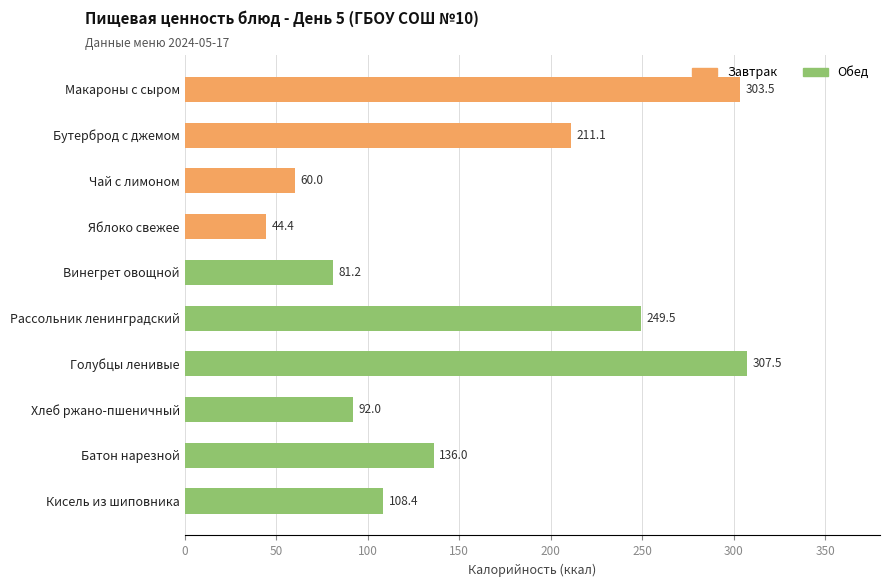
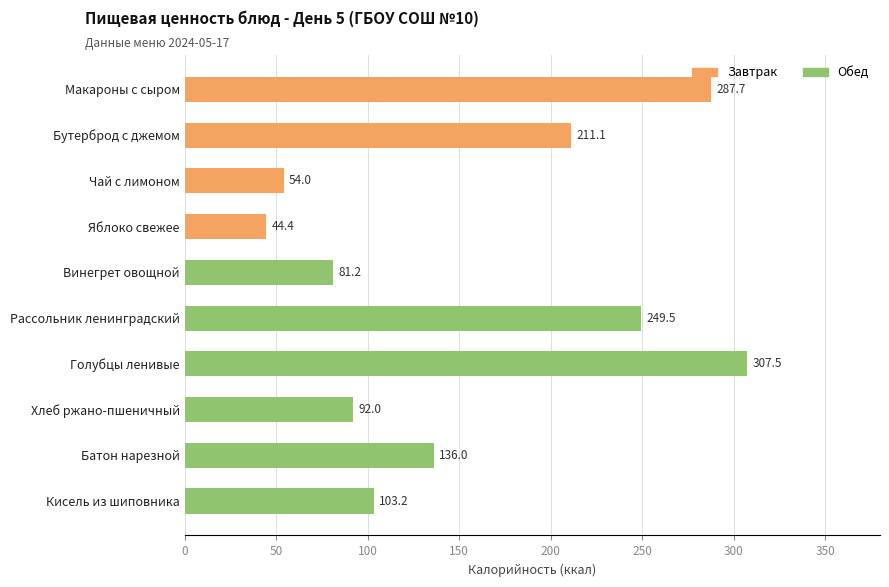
  {
-   "Макароны с сыром": 303.5,
+   "Макароны с сыром": 287.7,
    "Бутерброд с джемом": 211.1,
-   "Чай с лимоном": 60.0,
+   "Чай с лимоном": 54.0,
    "Яблоко свежее": 44.4,
    "Винегрет овощной": 81.2,
    "Рассольник ленинградский": 249.5,
    "Голубцы ленивые": 307.5,
    "Хлеб ржано-пшеничный": 92.0,
    "Батон нарезной": 136.0,
-   "Кисель из шиповника": 108.4
+   "Кисель из шиповника": 103.2
  }
